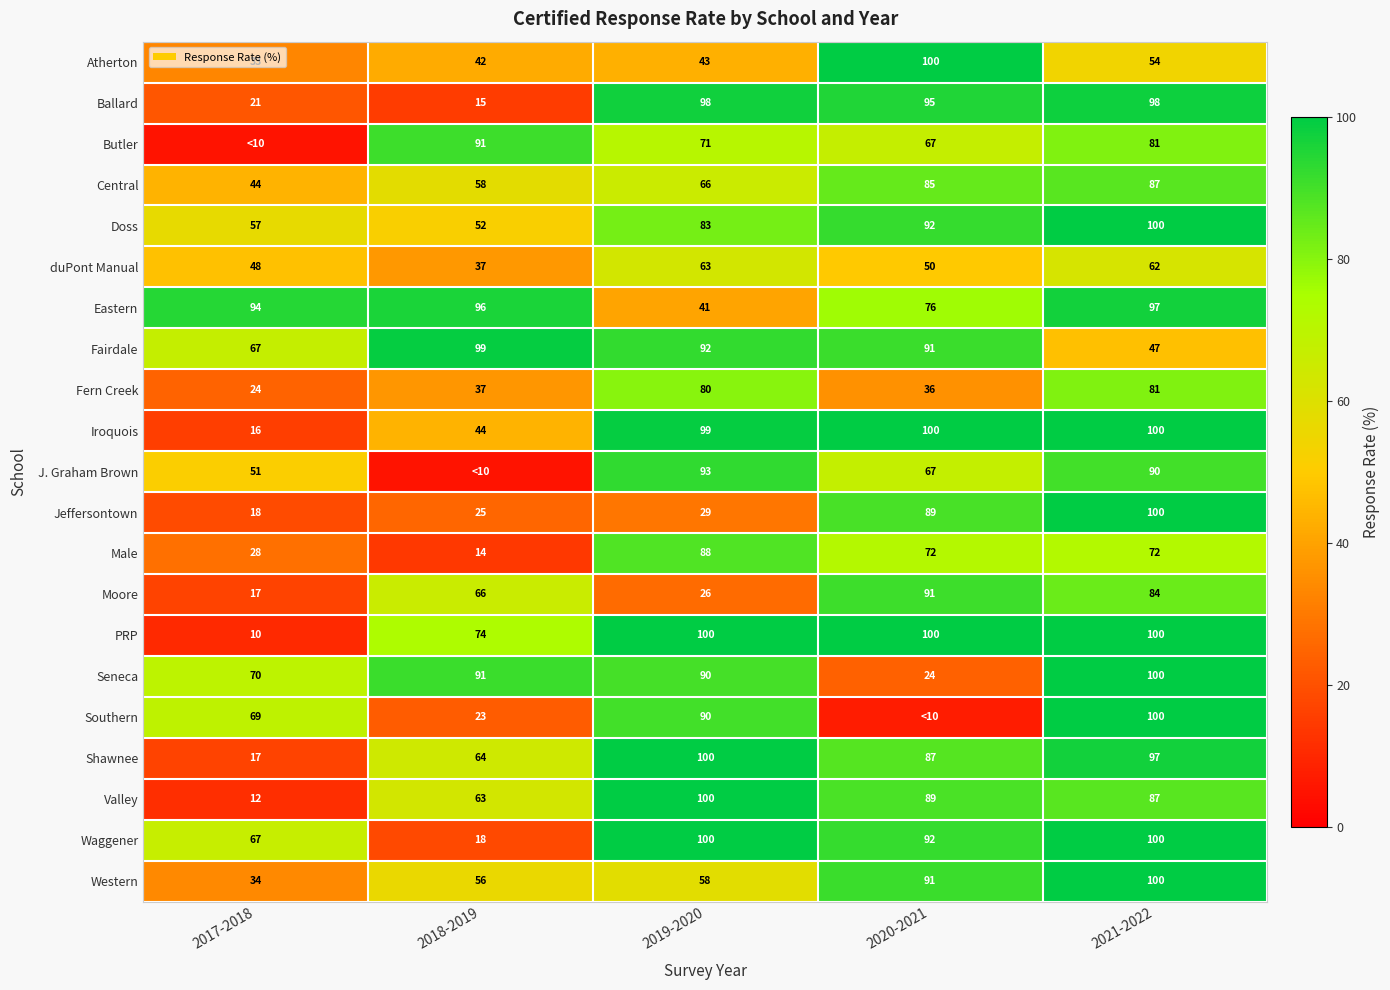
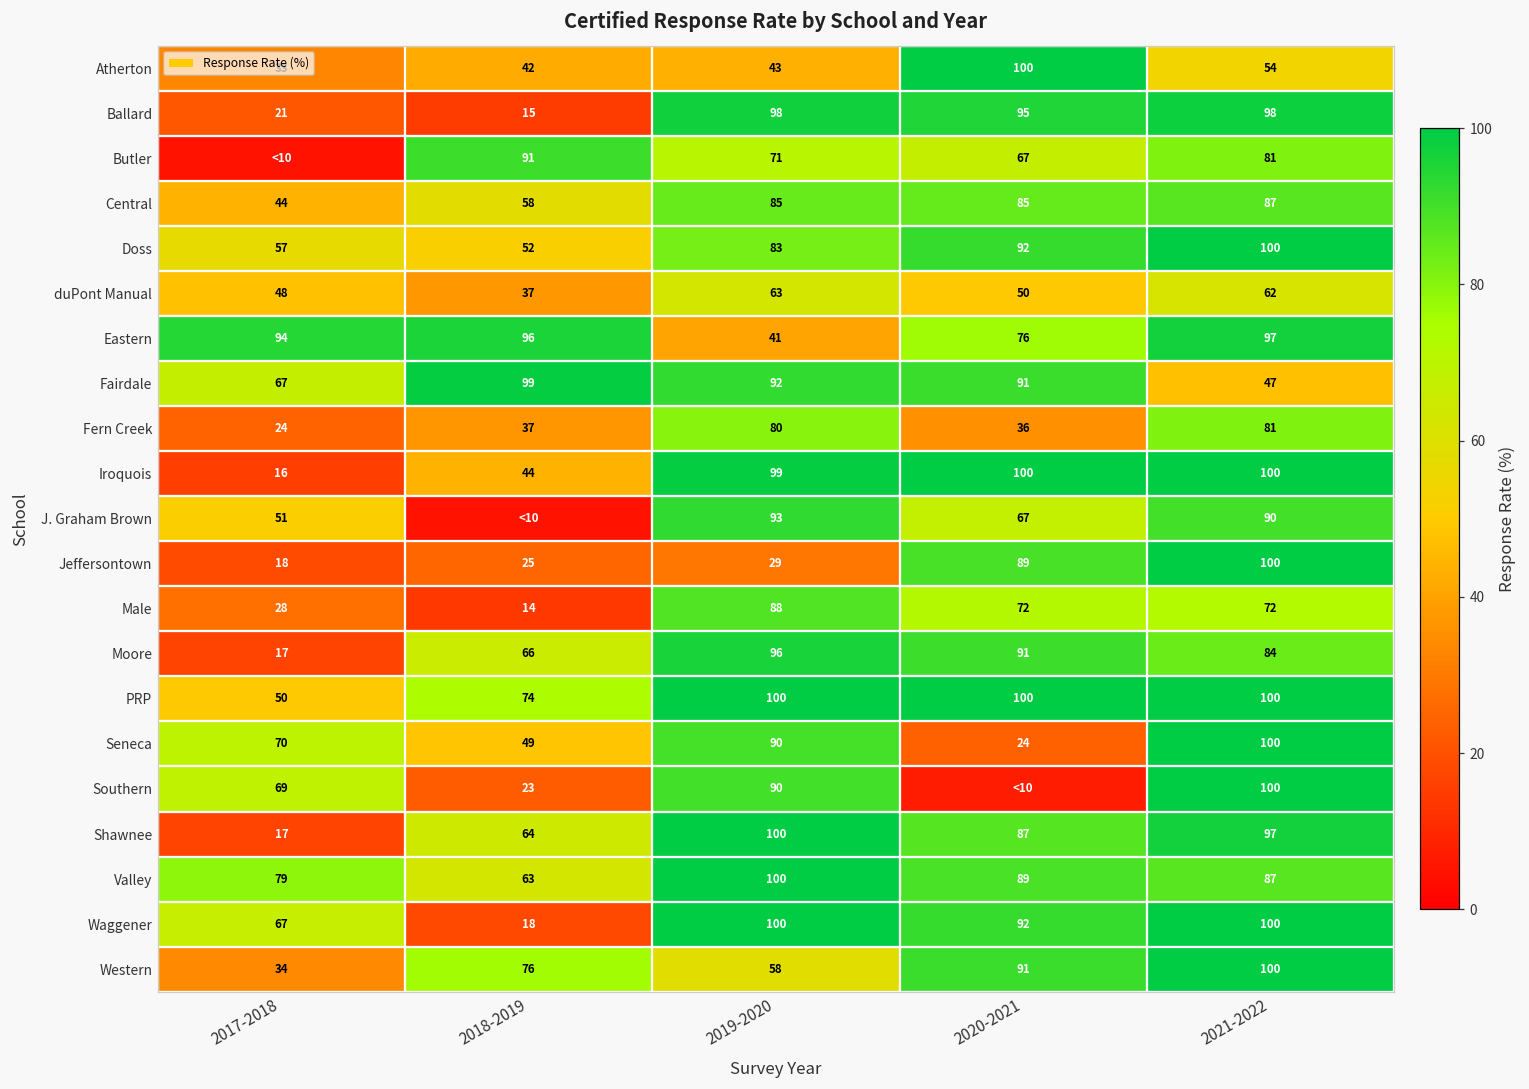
  {
    "Atherton": {
      "2018-2019": 42,
      "2019-2020": 43,
      "2020-2021": 100,
      "2021-2022": 54
    },
    "Ballard": {
      "2017-2018": 21,
      "2018-2019": 15,
      "2019-2020": 98,
      "2020-2021": 95,
      "2021-2022": 98
    },
    "Butler": {
      "2017-2018": 10,
      "2018-2019": 91,
      "2019-2020": 71,
      "2020-2021": 67,
      "2021-2022": 81
    },
    "Central": {
      "2017-2018": 44,
      "2018-2019": 58,
-     "2019-2020": 66,
+     "2019-2020": 85,
      "2020-2021": 85,
      "2021-2022": 87
    },
    "Doss": {
      "2017-2018": 57,
      "2018-2019": 52,
      "2019-2020": 83,
      "2020-2021": 92,
      "2021-2022": 100
    },
    "duPont Manual": {
      "2017-2018": 48,
      "2018-2019": 37,
      "2019-2020": 63,
      "2020-2021": 50,
      "2021-2022": 62
    },
    "Eastern": {
      "2017-2018": 94,
      "2018-2019": 96,
      "2019-2020": 41,
      "2020-2021": 76,
      "2021-2022": 97
    },
    "Fairdale": {
      "2017-2018": 67,
      "2018-2019": 99,
      "2019-2020": 92,
      "2020-2021": 91,
      "2021-2022": 47
    },
    "Fern Creek": {
      "2017-2018": 24,
      "2018-2019": 37,
      "2019-2020": 80,
      "2020-2021": 36,
      "2021-2022": 81
    },
    "Iroquois": {
      "2017-2018": 16,
      "2018-2019": 44,
      "2019-2020": 99,
      "2020-2021": 100,
      "2021-2022": 100
    },
    "J. Graham Brown": {
      "2017-2018": 51,
      "2018-2019": 10,
      "2019-2020": 93,
      "2020-2021": 67,
      "2021-2022": 90
    },
    "Jeffersontown": {
      "2017-2018": 18,
      "2018-2019": 25,
      "2019-2020": 29,
      "2020-2021": 89,
      "2021-2022": 100
    },
    "Male": {
      "2017-2018": 28,
      "2018-2019": 14,
      "2019-2020": 88,
      "2020-2021": 72,
      "2021-2022": 72
    },
    "Moore": {
      "2017-2018": 17,
      "2018-2019": 66,
-     "2019-2020": 26,
+     "2019-2020": 96,
      "2020-2021": 91,
      "2021-2022": 84
    },
    "PRP": {
-     "2017-2018": 10,
+     "2017-2018": 50,
      "2018-2019": 74,
      "2019-2020": 100,
      "2020-2021": 100,
      "2021-2022": 100
    },
    "Seneca": {
      "2017-2018": 70,
-     "2018-2019": 91,
+     "2018-2019": 49,
      "2019-2020": 90,
      "2020-2021": 24,
      "2021-2022": 100
    },
    "Southern": {
      "2017-2018": 69,
      "2018-2019": 23,
      "2019-2020": 90,
      "2020-2021": 10,
      "2021-2022": 100
    },
    "Shawnee": {
      "2017-2018": 17,
      "2018-2019": 64,
      "2019-2020": 100,
      "2020-2021": 87,
      "2021-2022": 97
    },
    "Valley": {
-     "2017-2018": 12,
+     "2017-2018": 79,
      "2018-2019": 63,
      "2019-2020": 100,
      "2020-2021": 89,
      "2021-2022": 87
    },
    "Waggener": {
      "2017-2018": 67,
      "2018-2019": 18,
      "2019-2020": 100,
      "2020-2021": 92,
      "2021-2022": 100
    },
    "Western": {
      "2017-2018": 34,
-     "2018-2019": 56,
+     "2018-2019": 76,
      "2019-2020": 58,
      "2020-2021": 91,
      "2021-2022": 100
    }
  }
